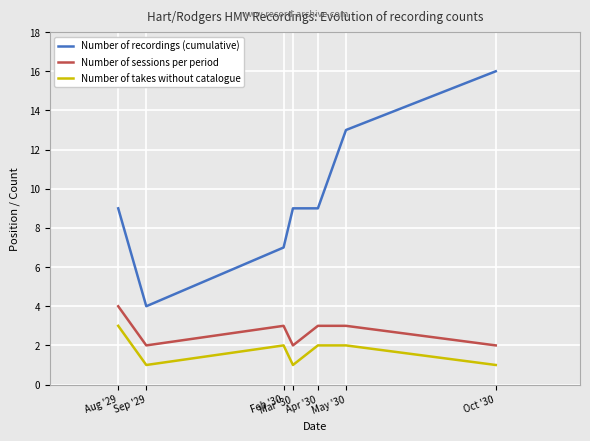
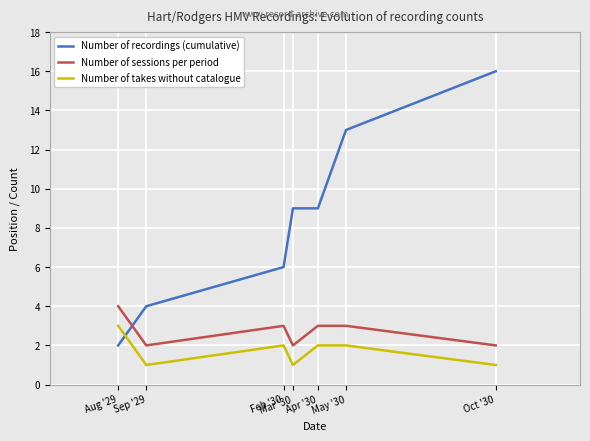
  {
    "Number of recordings (cumulative)": {
-     "Aug '29": 9,
+     "Aug '29": 2,
      "Sep '29": 4,
-     "Feb '30": 7,
+     "Feb '30": 6,
      "Mar '30": 9,
      "Apr '30": 9,
      "May '30": 13,
      "Oct '30": 16
    },
    "Number of sessions per period": {
      "Aug '29": 4,
      "Sep '29": 2,
      "Feb '30": 3,
      "Mar '30": 2,
      "Apr '30": 3,
      "May '30": 3,
      "Oct '30": 2
    },
    "Number of takes without catalogue": {
      "Aug '29": 3,
      "Sep '29": 1,
      "Feb '30": 2,
      "Mar '30": 1,
      "Apr '30": 2,
      "May '30": 2,
      "Oct '30": 1
    }
  }
